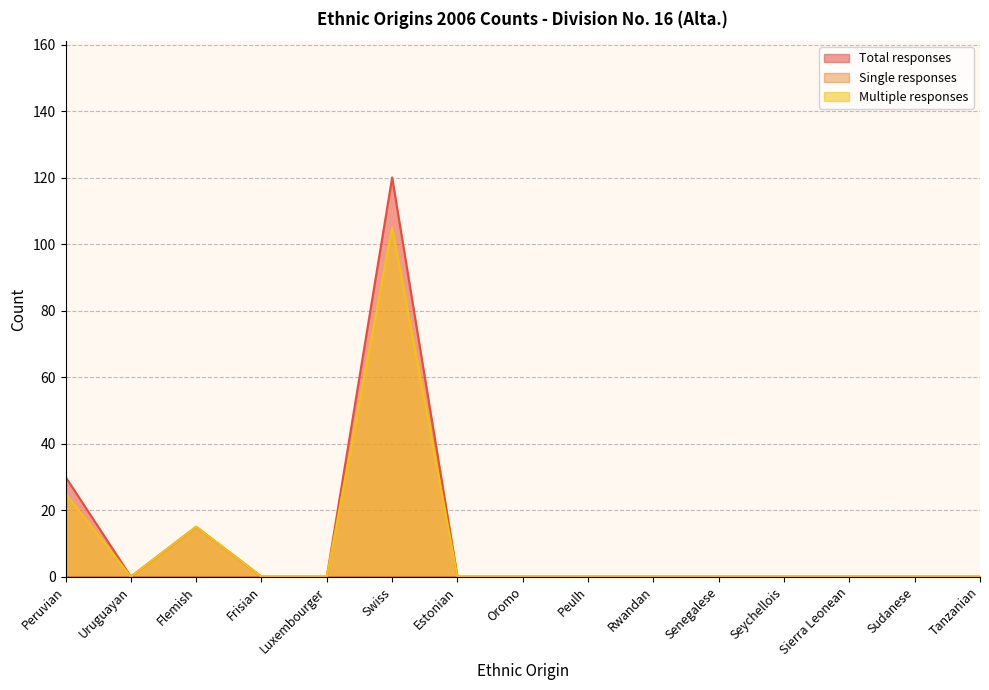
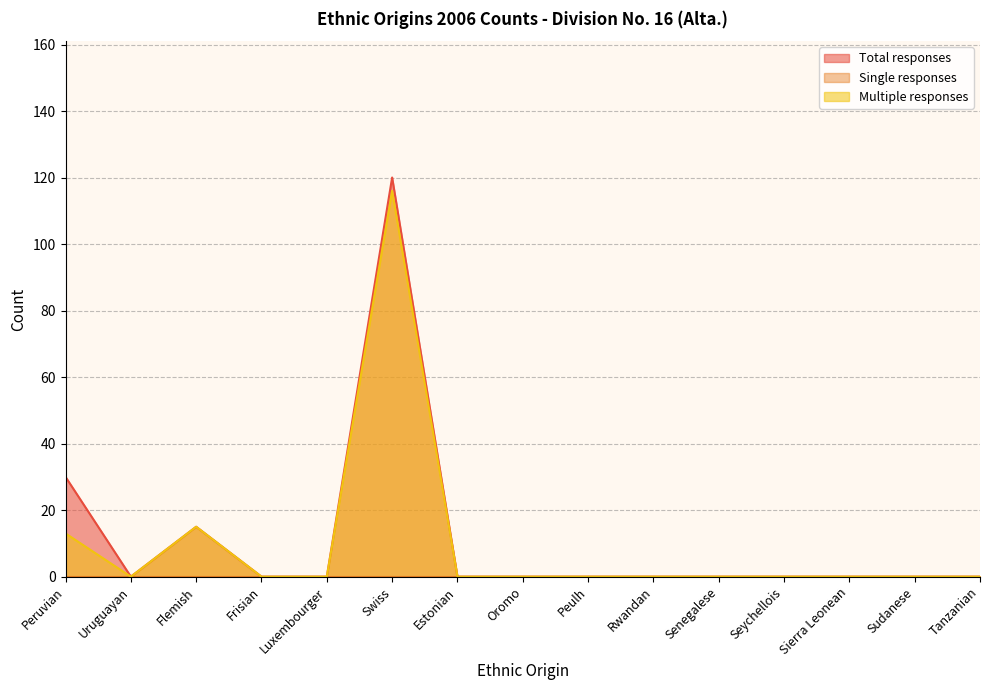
  {
    "Multiple responses": {
-     "Peruvian": 25,
-     "Swiss": 105
+     "Peruvian": 13,
+     "Swiss": 116
    }
  }
